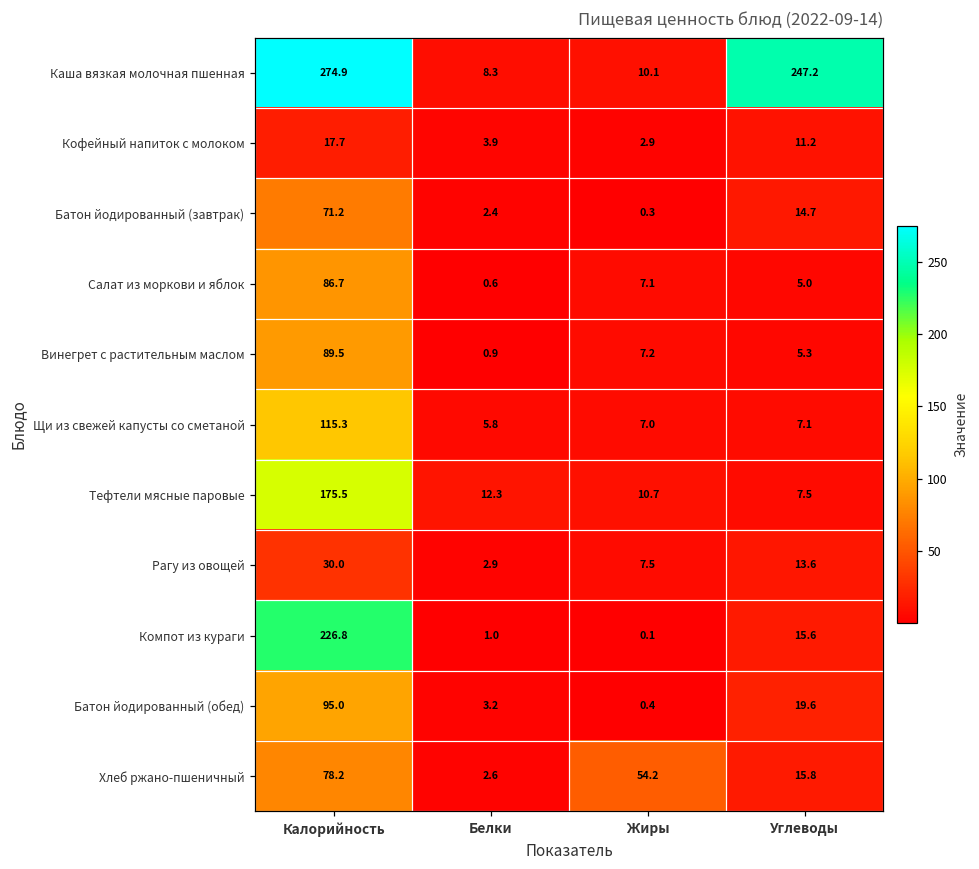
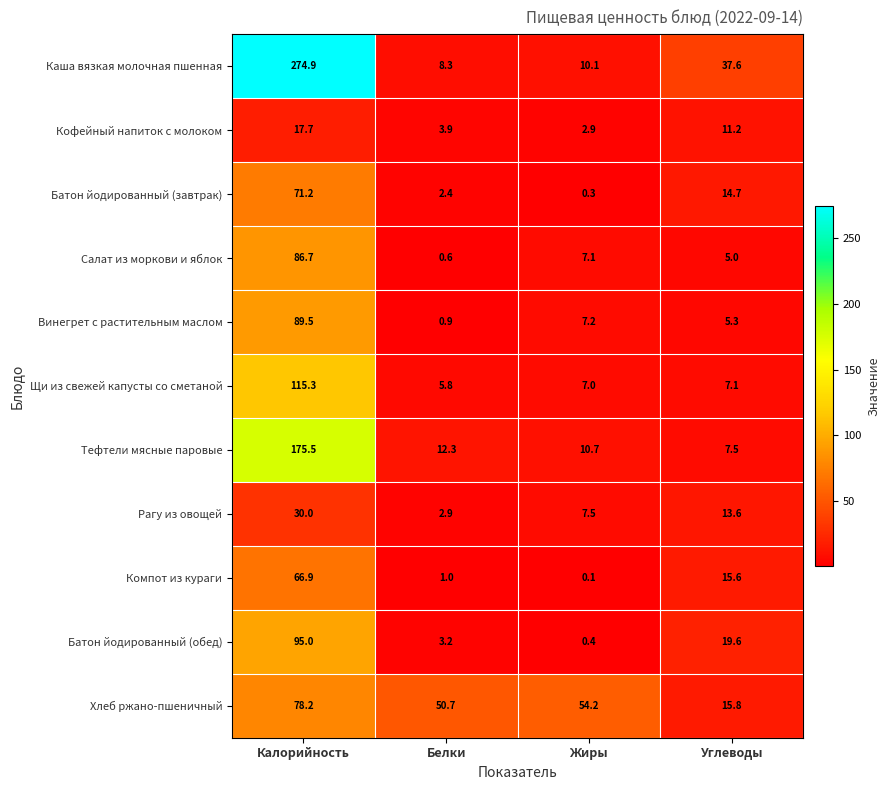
  {
    "Каша вязкая молочная пшенная": {
      "Калорийность": 274.9,
      "Белки": 8.3,
      "Жиры": 10.1,
-     "Углеводы": 247.2
+     "Углеводы": 37.6
    },
    "Кофейный напиток с молоком": {
      "Калорийность": 17.7,
      "Белки": 3.9,
      "Жиры": 2.9,
      "Углеводы": 11.2
    },
    "Батон йодированный (завтрак)": {
      "Калорийность": 71.2,
      "Белки": 2.4,
      "Жиры": 0.3,
      "Углеводы": 14.7
    },
    "Салат из моркови и яблок": {
      "Калорийность": 86.7,
      "Белки": 0.6,
      "Жиры": 7.1,
      "Углеводы": 5.0
    },
    "Винегрет с растительным маслом": {
      "Калорийность": 89.5,
      "Белки": 0.9,
      "Жиры": 7.2,
      "Углеводы": 5.3
    },
    "Щи из свежей капусты со сметаной": {
      "Калорийность": 115.3,
      "Белки": 5.8,
      "Жиры": 7.0,
      "Углеводы": 7.1
    },
    "Тефтели мясные паровые": {
      "Калорийность": 175.5,
      "Белки": 12.3,
      "Жиры": 10.7,
      "Углеводы": 7.5
    },
    "Рагу из овощей": {
      "Калорийность": 30.0,
      "Белки": 2.9,
      "Жиры": 7.5,
      "Углеводы": 13.6
    },
    "Компот из кураги": {
-     "Калорийность": 226.8,
+     "Калорийность": 66.9,
      "Белки": 1.0,
      "Жиры": 0.1,
      "Углеводы": 15.6
    },
    "Батон йодированный (обед)": {
      "Калорийность": 95.0,
      "Белки": 3.2,
      "Жиры": 0.4,
      "Углеводы": 19.6
    },
    "Хлеб ржано-пшеничный": {
      "Калорийность": 78.2,
-     "Белки": 2.6,
+     "Белки": 50.7,
      "Жиры": 54.2,
      "Углеводы": 15.8
    }
  }
